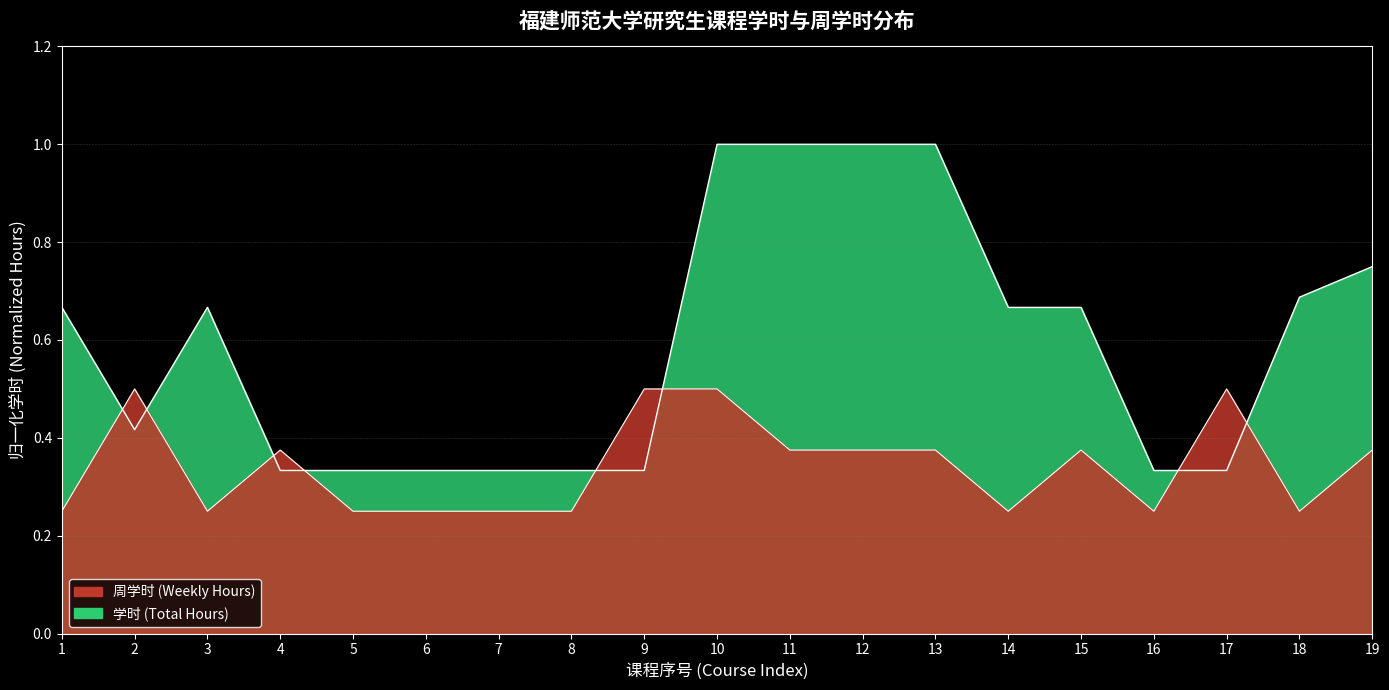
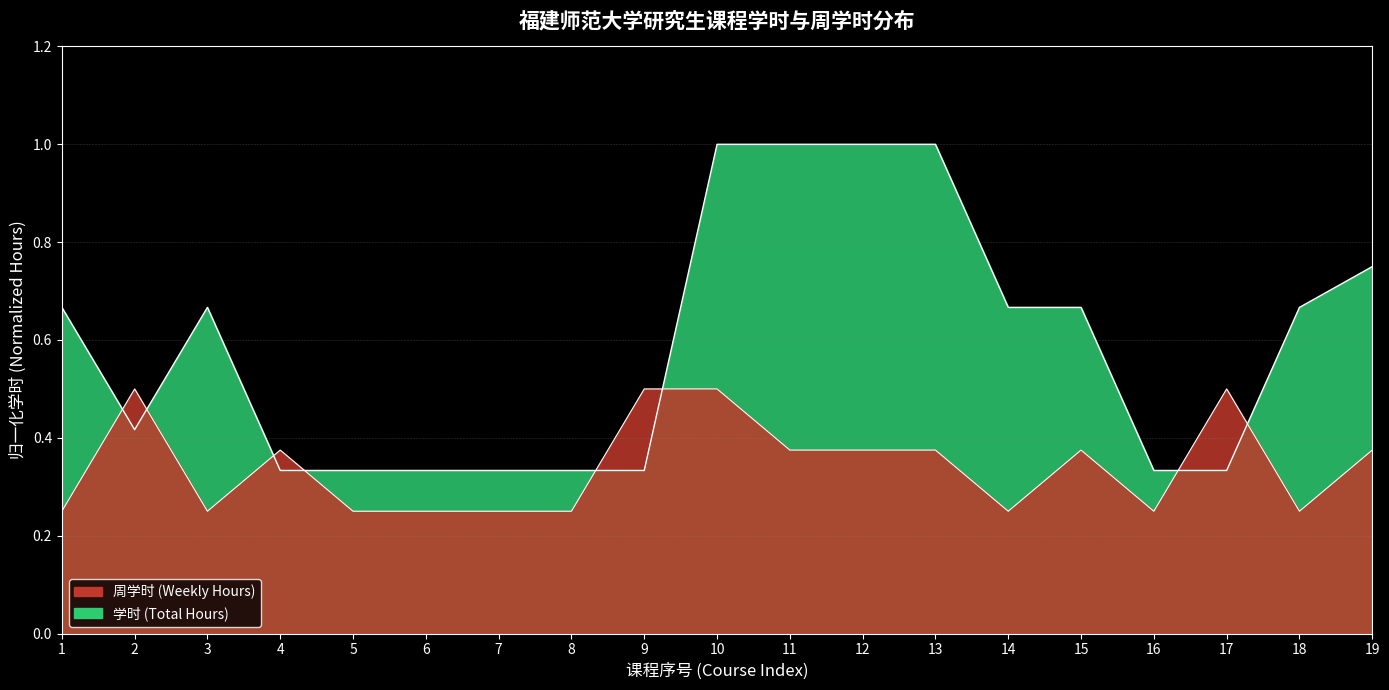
  {
    "学时 (Total Hours)": {
      "1": 0.67,
      "2": 0.42,
      "3": 0.67,
      "4": 0.33,
      "5": 0.33,
      "6": 0.33,
      "7": 0.33,
      "8": 0.33,
      "9": 0.33,
      "10": 1.00,
      "11": 1.00,
      "12": 1.00,
      "13": 1.00,
      "14": 0.67,
      "15": 0.67,
      "16": 0.33,
      "17": 0.33,
-     "18": 0.69,
+     "18": 0.67,
      "19": 0.75
    },
    "周学时 (Weekly Hours)": {
      "1": 0.25,
      "2": 0.50,
      "3": 0.25,
      "4": 0.38,
      "5": 0.25,
      "6": 0.25,
      "7": 0.25,
      "8": 0.25,
      "9": 0.50,
      "10": 0.50,
      "11": 0.38,
      "12": 0.38,
      "13": 0.38,
      "14": 0.25,
      "15": 0.38,
      "16": 0.25,
      "17": 0.50,
      "18": 0.25,
      "19": 0.38
    }
  }
